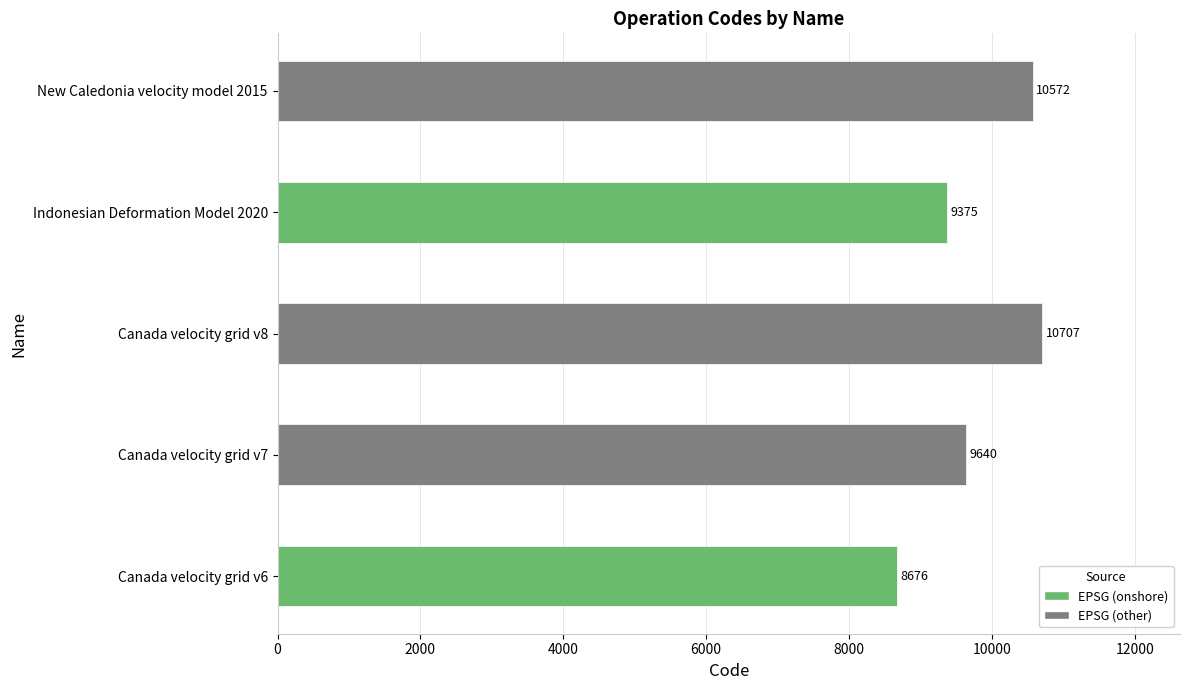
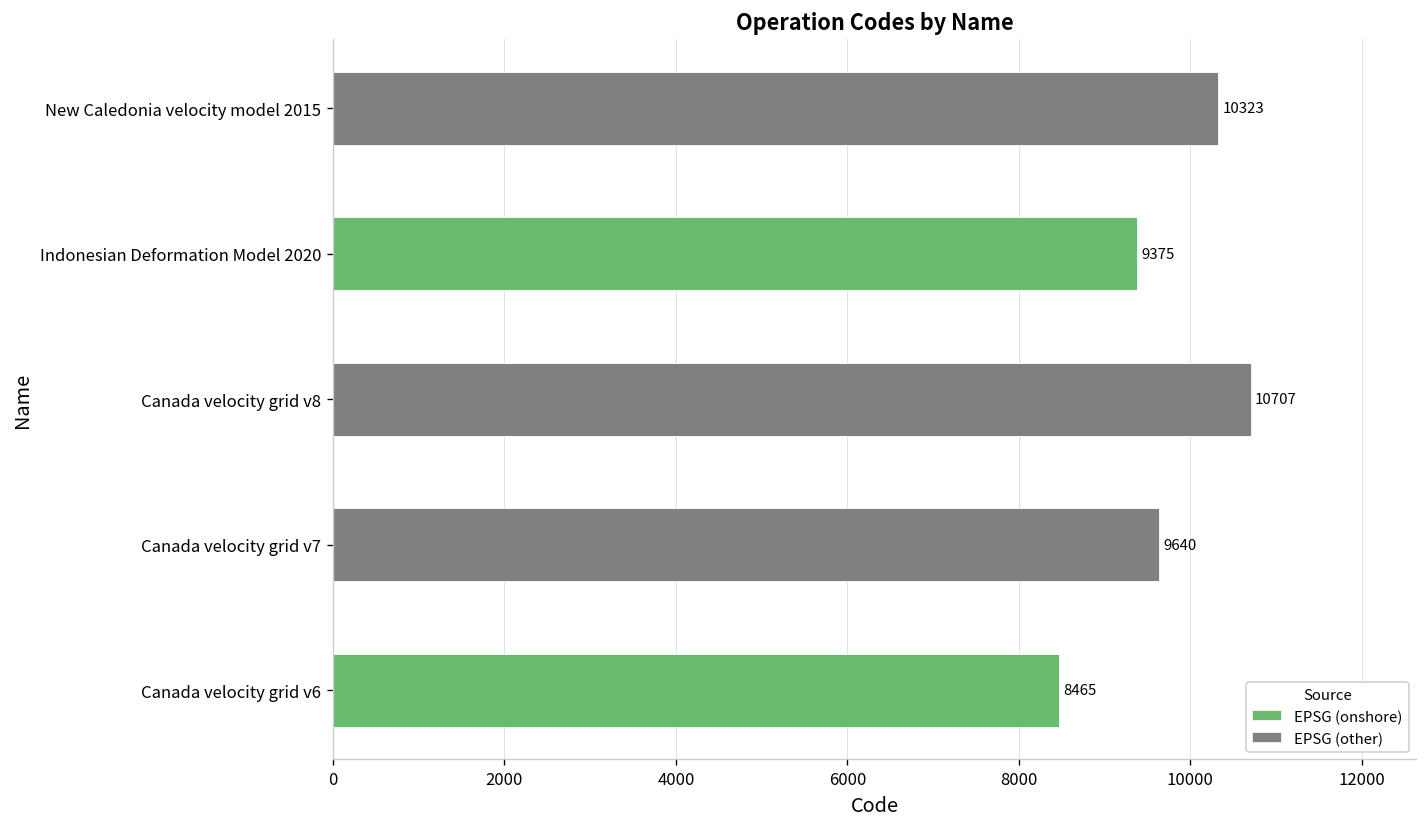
  {
-   "New Caledonia velocity model 2015": 10572,
+   "New Caledonia velocity model 2015": 10323,
    "Indonesian Deformation Model 2020": 9375,
    "Canada velocity grid v8": 10707,
    "Canada velocity grid v7": 9640,
-   "Canada velocity grid v6": 8676
+   "Canada velocity grid v6": 8465
  }
